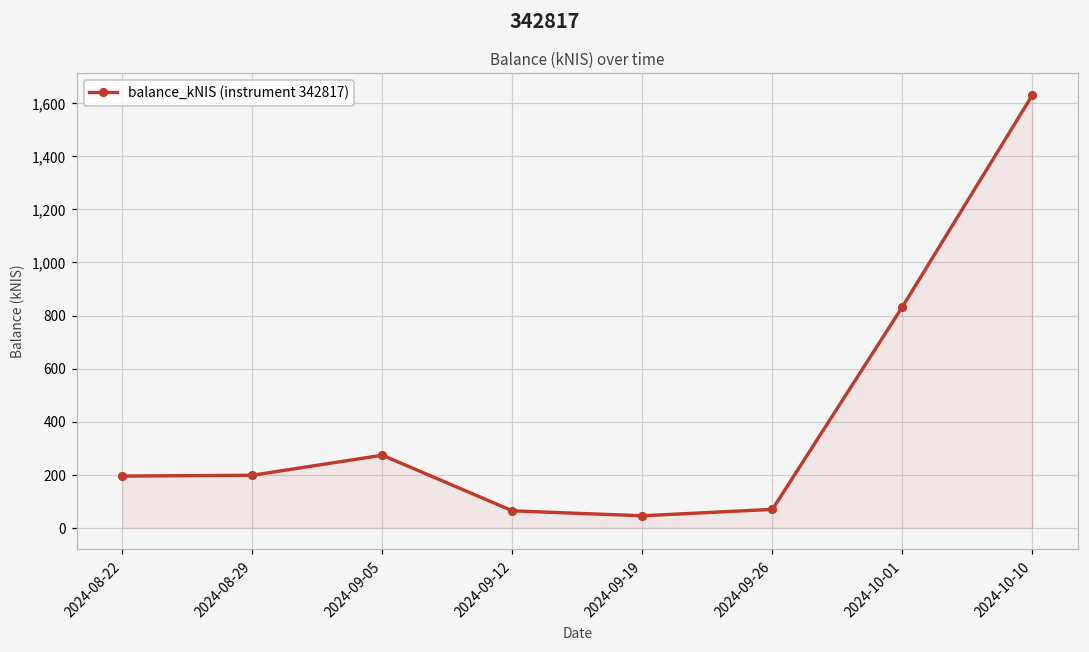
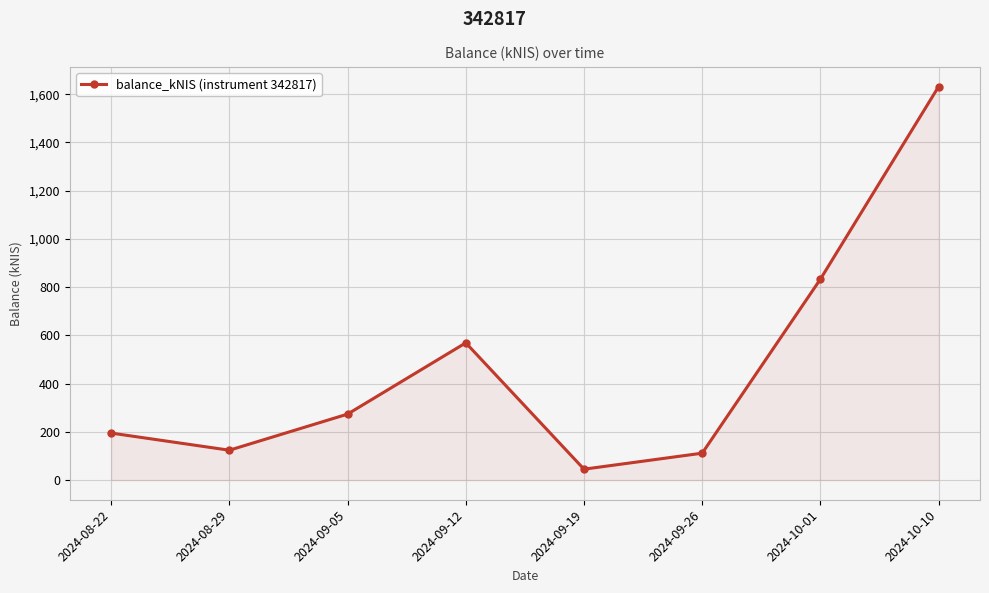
  {
    "2024-08-22": "190",
-   "2024-08-29": "200",
+   "2024-08-29": "120",
    "2024-09-05": "270",
-   "2024-09-12": "60",
+   "2024-09-12": "570",
    "2024-09-19": "50",
-   "2024-09-26": "70",
+   "2024-09-26": "110",
    "2024-10-01": "830",
    "2024-10-10": "1,630"
  }
